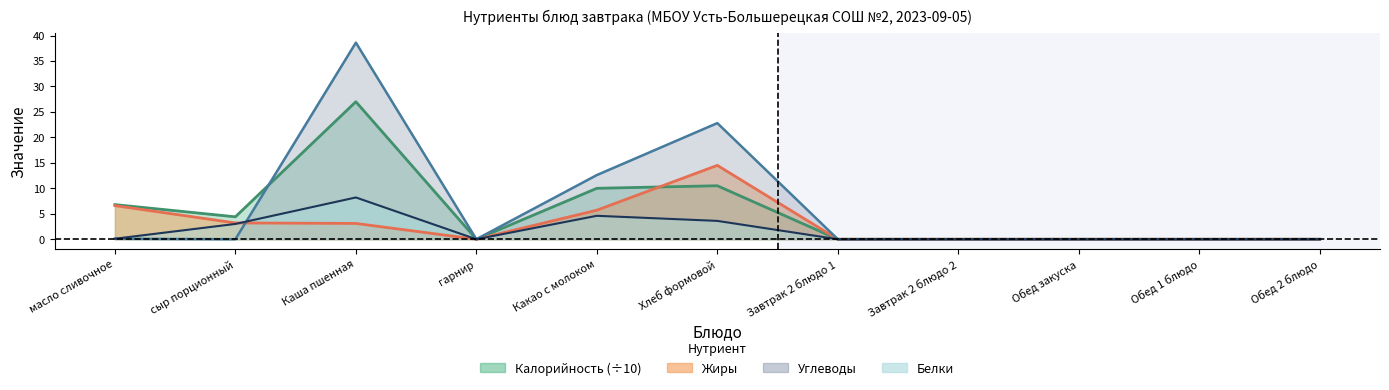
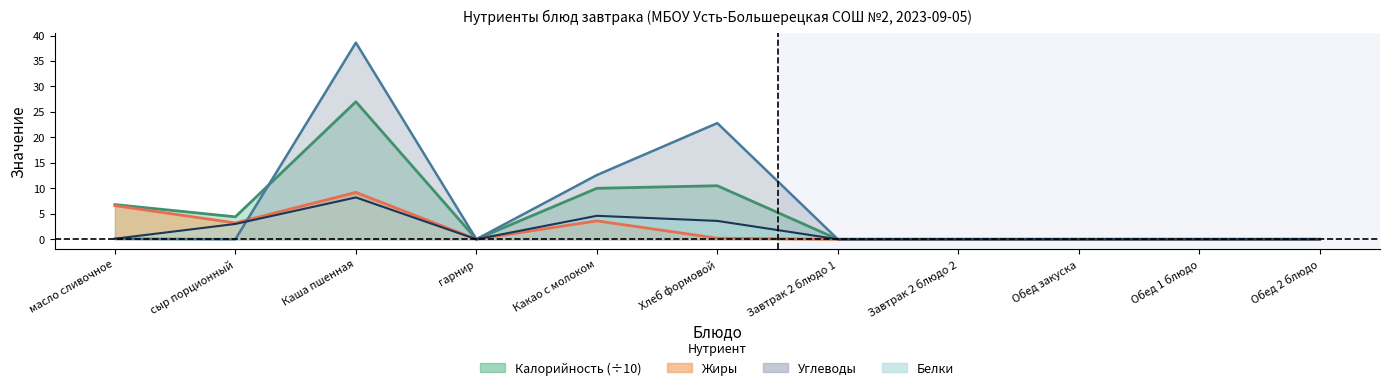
  {
    "Жиры": {
-     "Каша пшенная": 3,
-     "Какао с молоком": 6,
-     "Хлеб формовой": 15
+     "Каша пшенная": 9,
+     "Какао с молоком": 4,
+     "Хлеб формовой": 0
    }
  }
